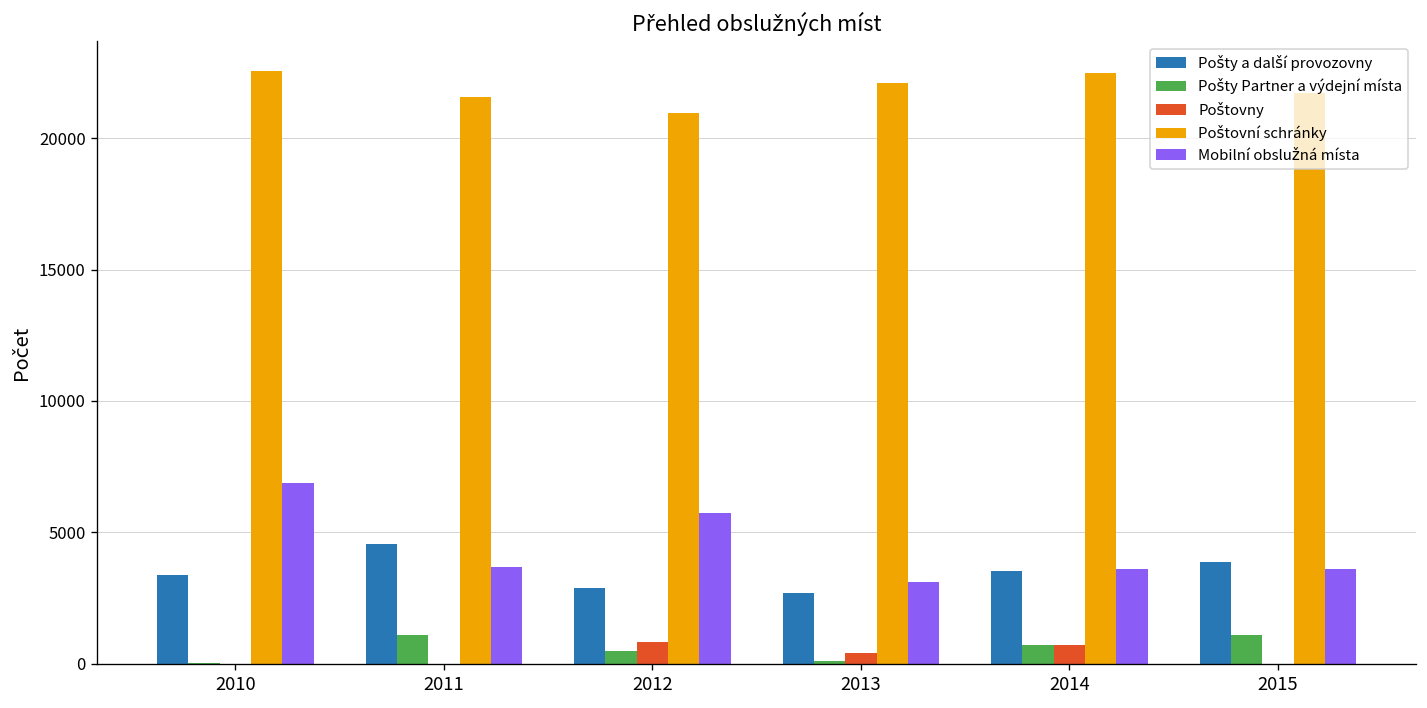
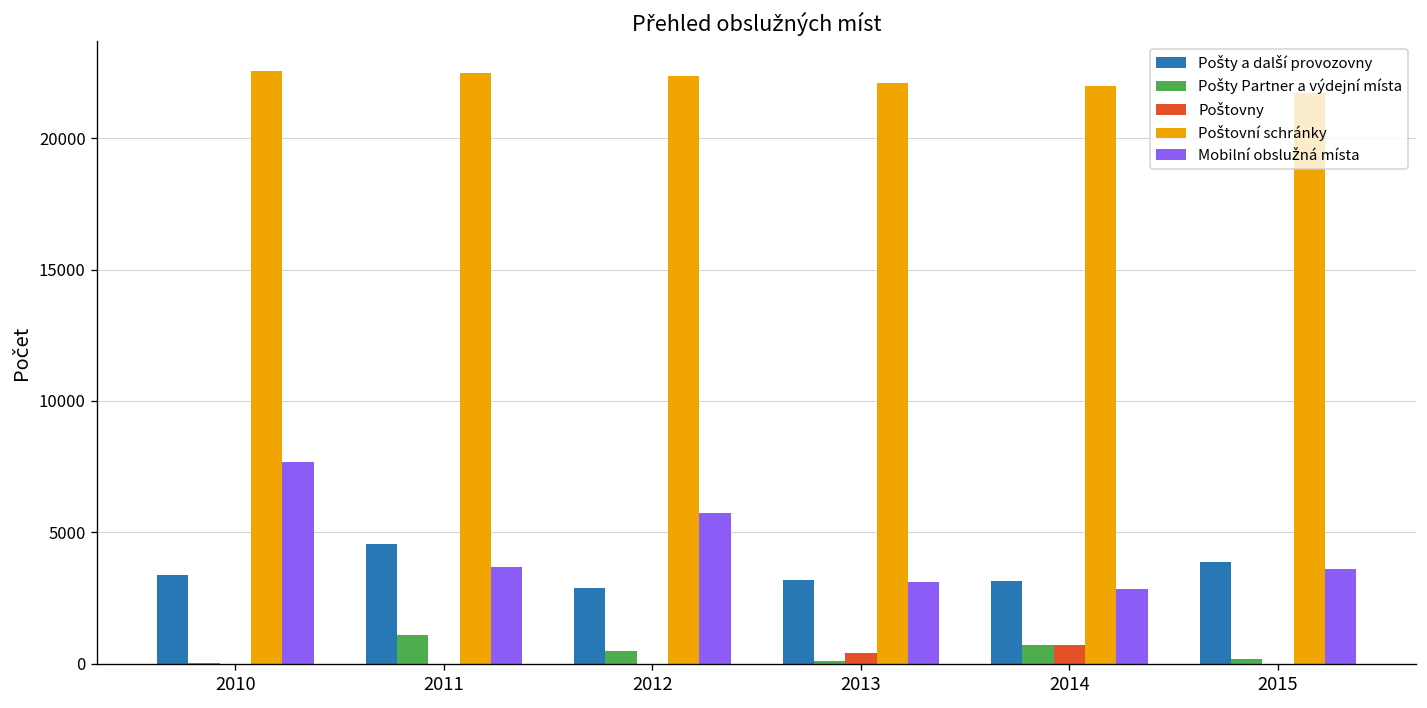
  {
    "Pošty a další provozovny": {
      "2010": 3400,
      "2011": 4600,
      "2012": 2900,
-     "2013": 2700,
-     "2014": 3500,
+     "2013": 3200,
+     "2014": 3200,
      "2015": 3900
    },
    "Pošty Partner a výdejní místa": {
      "2011": 1100,
      "2012": 500,
      "2013": 100,
      "2014": 700,
-     "2015": 1100
+     "2015": 200
    },
    "Poštovny": {
-     "2012": 800,
+     "2012": 0,
      "2013": 400,
      "2014": 700
    },
    "Poštovní schránky": {
      "2010": 22600,
-     "2011": 21500,
-     "2012": 20900,
+     "2011": 22500,
+     "2012": 22300,
      "2013": 22100,
-     "2014": 22500
+     "2014": 22000
    },
    "Mobilní obslužná místa": {
-     "2010": 6900,
+     "2010": 7700,
      "2011": 3700,
      "2012": 5700,
      "2013": 3100,
-     "2014": 3600,
+     "2014": 2900,
      "2015": 3600
    }
  }
